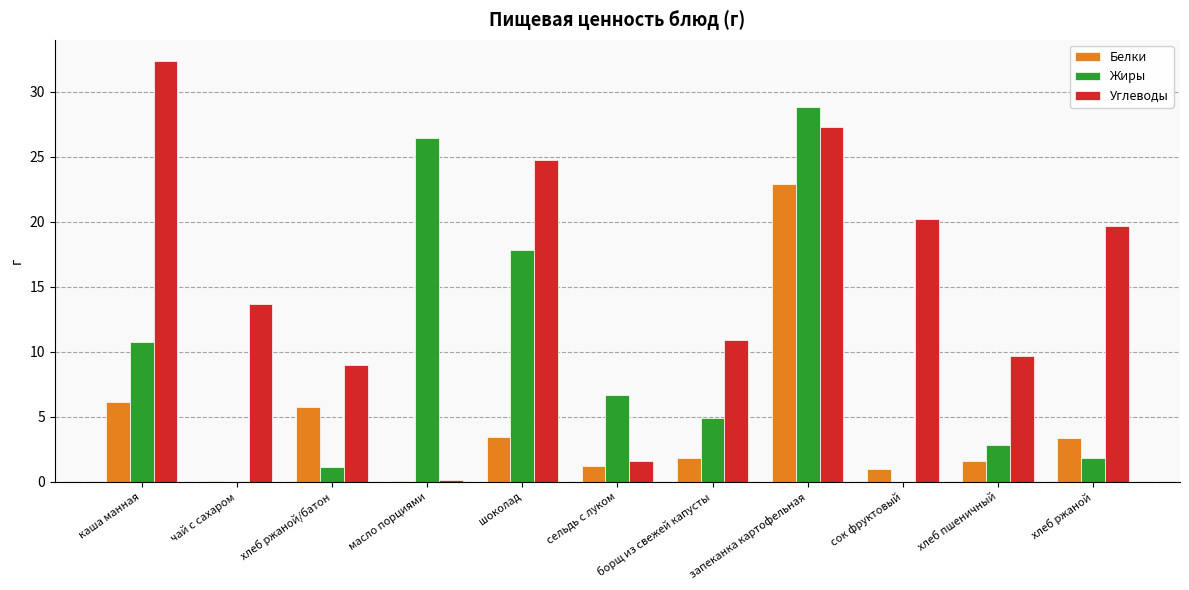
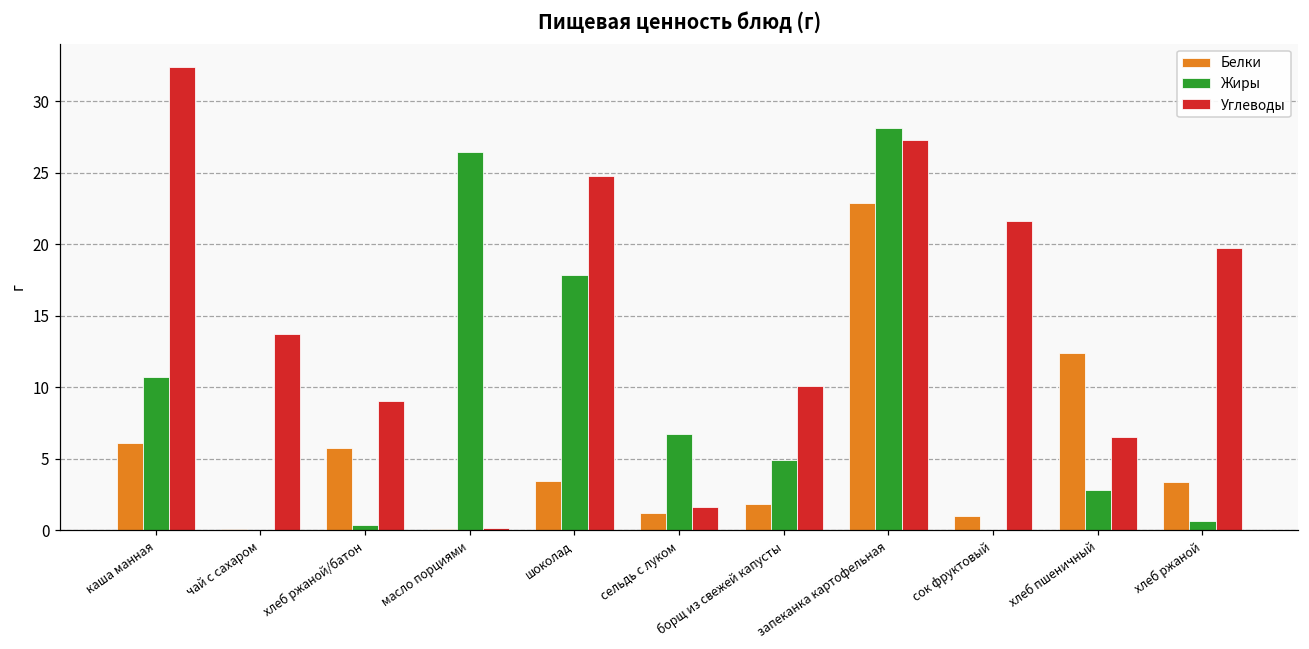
  {
    "Белки": {
      "каша манная": 6.1,
      "хлеб ржаной/батон": 5.7,
      "шоколад": 3.5,
      "сельдь с луком": 1.2,
      "борщ из свежей капусты": 1.8,
      "запеканка картофельная": 22.9,
      "сок фруктовый": 1.0,
-     "хлеб пшеничный": 1.6,
+     "хлеб пшеничный": 12.4,
      "хлеб ржаной": 3.4
    },
    "Жиры": {
      "каша манная": 10.7,
-     "хлеб ржаной/батон": 1.1,
+     "хлеб ржаной/батон": 0.4,
      "масло порциями": 26.4,
      "шоколад": 17.9,
      "сельдь с луком": 6.7,
      "борщ из свежей капусты": 4.9,
-     "запеканка картофельная": 28.8,
+     "запеканка картофельная": 28.1,
      "сок фруктовый": 0.0,
      "хлеб пшеничный": 2.8,
-     "хлеб ржаной": 1.8
+     "хлеб ржаной": 0.6
    },
    "Углеводы": {
      "каша манная": 32.4,
      "чай с сахаром": 13.7,
      "хлеб ржаной/батон": 9.0,
      "шоколад": 24.8,
      "сельдь с луком": 1.6,
-     "борщ из свежей капусты": 10.9,
+     "борщ из свежей капусты": 10.1,
      "запеканка картофельная": 27.3,
-     "сок фруктовый": 20.2,
-     "хлеб пшеничный": 9.7,
+     "сок фруктовый": 21.6,
+     "хлеб пшеничный": 6.5,
      "хлеб ржаной": 19.7
    }
  }
